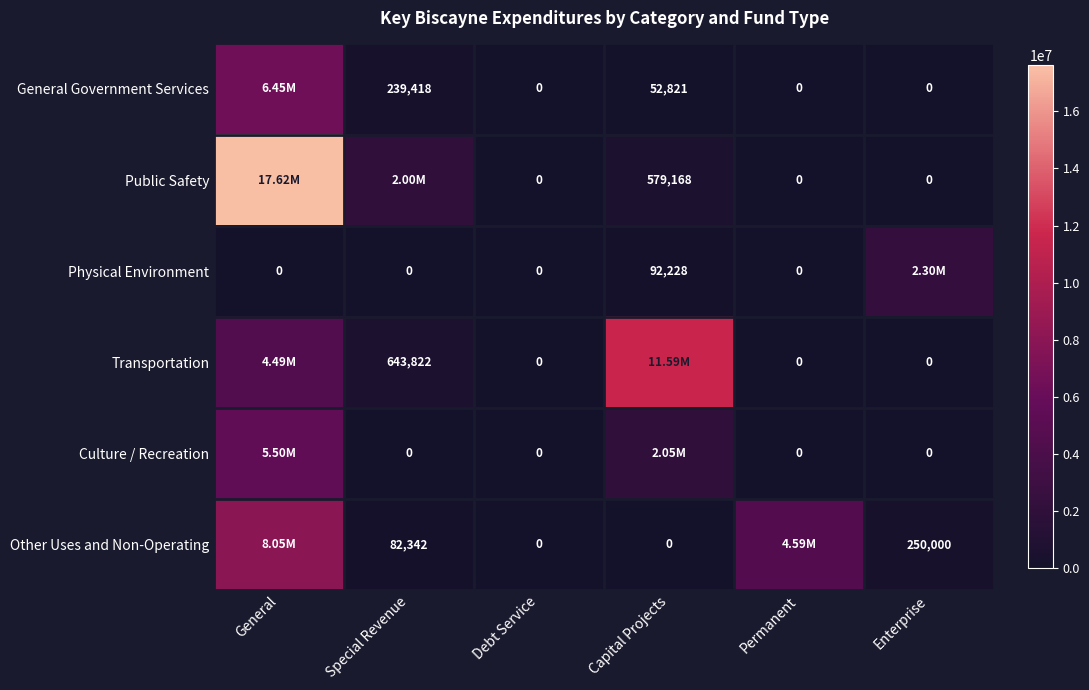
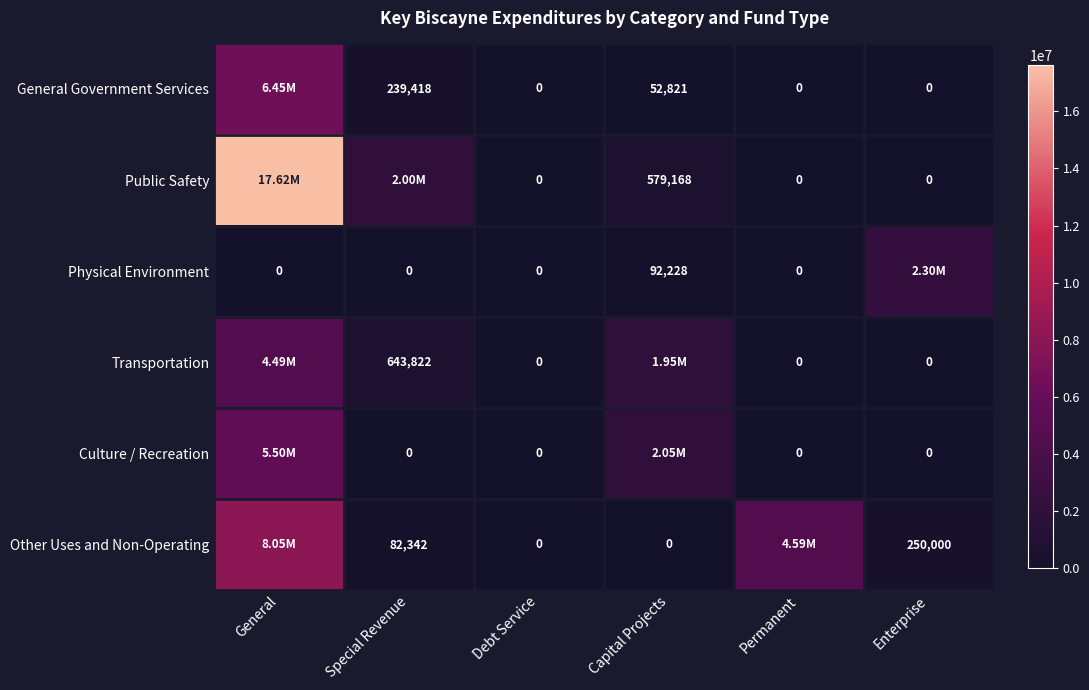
  {
    "General Government Services": {
      "General": "6.45M",
      "Special Revenue": "239,418",
      "Debt Service": "0",
      "Capital Projects": "52,821",
      "Permanent": "0",
      "Enterprise": "0"
    },
    "Public Safety": {
      "General": "17.62M",
      "Special Revenue": "2.00M",
      "Debt Service": "0",
      "Capital Projects": "579,168",
      "Permanent": "0",
      "Enterprise": "0"
    },
    "Physical Environment": {
      "General": "0",
      "Special Revenue": "0",
      "Debt Service": "0",
      "Capital Projects": "92,228",
      "Permanent": "0",
      "Enterprise": "2.30M"
    },
    "Transportation": {
      "General": "4.49M",
      "Special Revenue": "643,822",
      "Debt Service": "0",
-     "Capital Projects": "11.59M",
+     "Capital Projects": "1.95M",
      "Permanent": "0",
      "Enterprise": "0"
    },
    "Culture / Recreation": {
      "General": "5.50M",
      "Special Revenue": "0",
      "Debt Service": "0",
      "Capital Projects": "2.05M",
      "Permanent": "0",
      "Enterprise": "0"
    },
    "Other Uses and Non-Operating": {
      "General": "8.05M",
      "Special Revenue": "82,342",
      "Debt Service": "0",
      "Capital Projects": "0",
      "Permanent": "4.59M",
      "Enterprise": "250,000"
    }
  }
